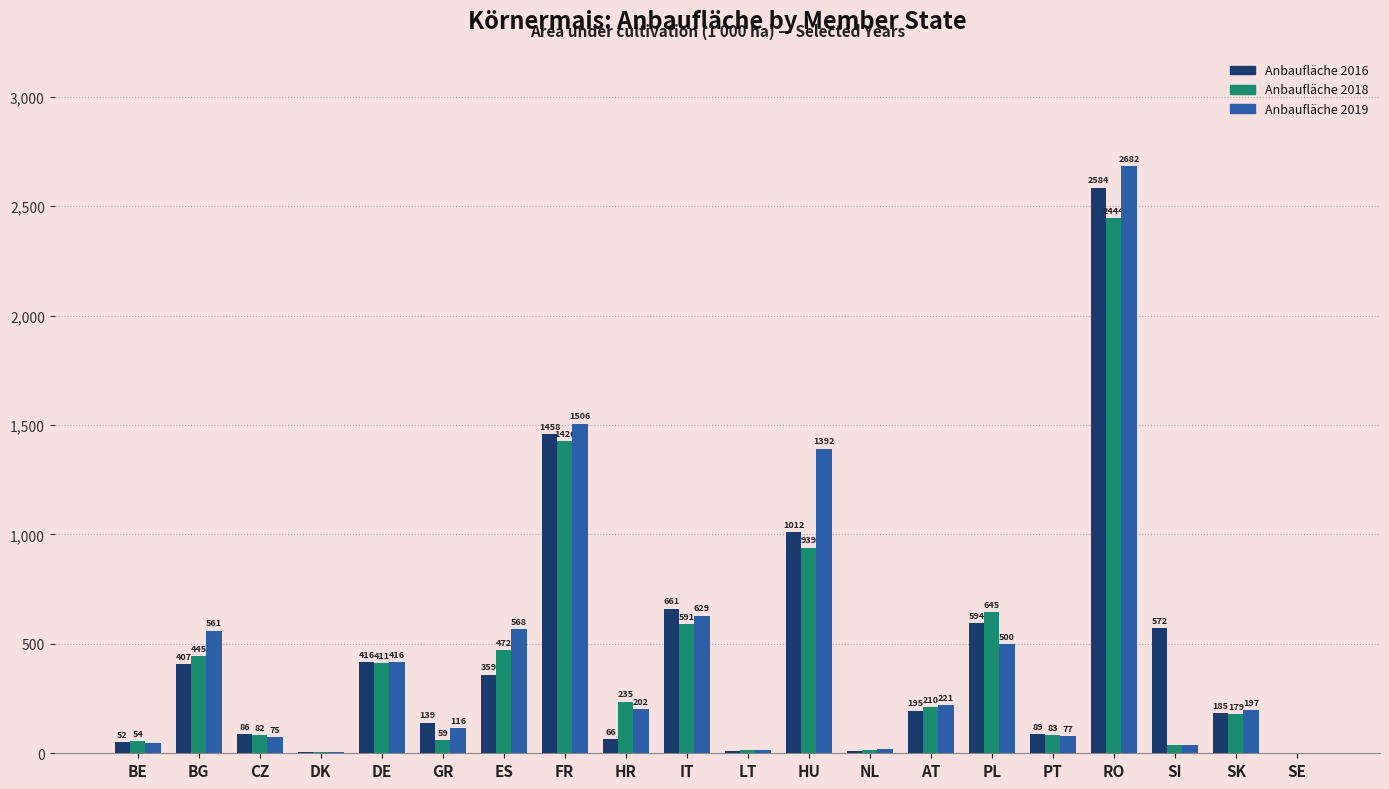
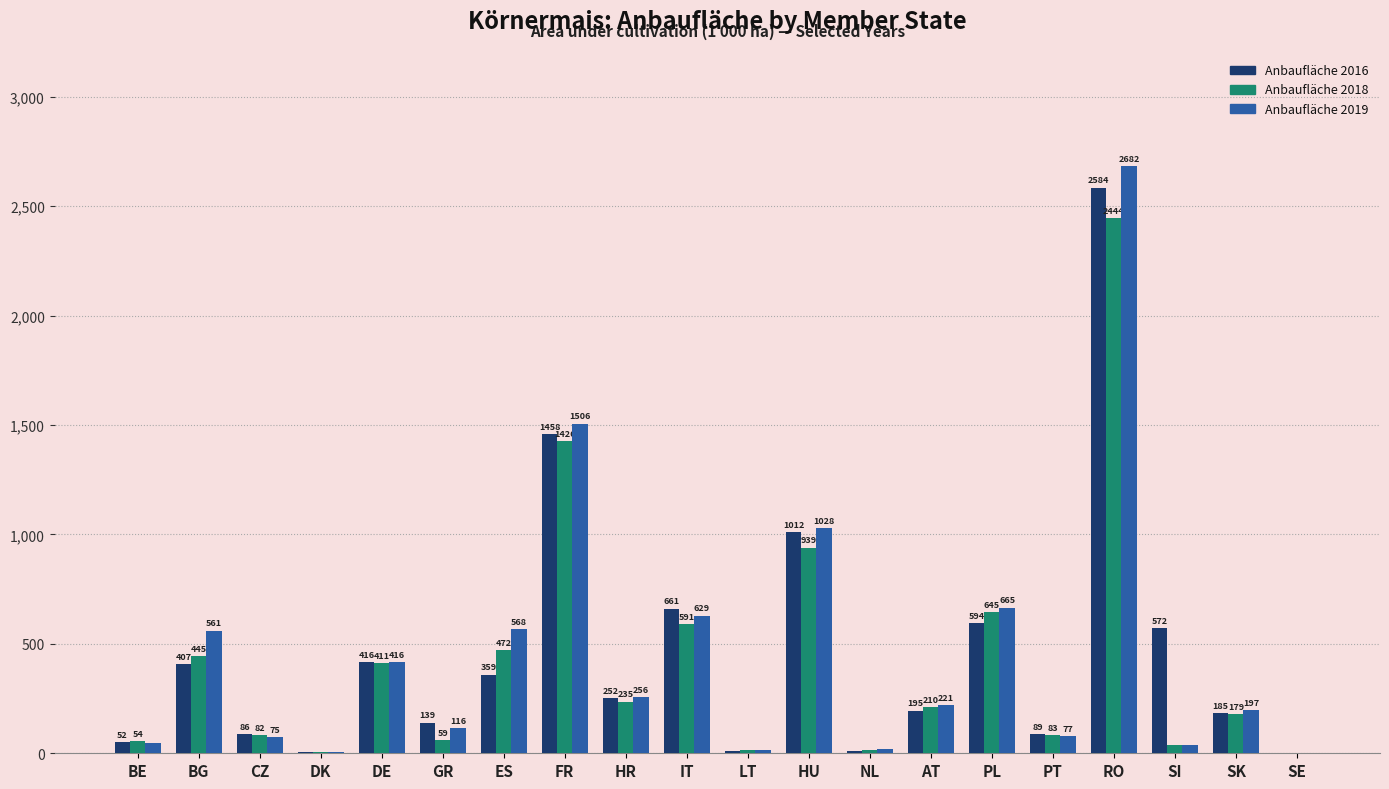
  {
    "Anbaufläche 2016": {
      "BE": 52,
      "BG": 407,
      "CZ": 86,
      "DE": 416,
      "GR": 139,
      "ES": 359,
      "FR": 1458,
-     "HR": 66,
+     "HR": 252,
      "IT": 661,
      "HU": 1012,
      "AT": 195,
      "PL": 594,
      "PT": 89,
      "RO": 2584,
      "SI": 572,
      "SK": 185
    },
    "Anbaufläche 2018": {
      "BE": 54,
      "BG": 445,
      "CZ": 82,
      "DE": 411,
      "GR": 59,
      "ES": 472,
      "FR": 1426,
      "HR": 235,
      "IT": 591,
      "HU": 939,
      "AT": 210,
      "PL": 645,
      "PT": 83,
      "RO": 2444,
      "SK": 179
    },
    "Anbaufläche 2019": {
      "BG": 561,
      "CZ": 75,
      "DE": 416,
      "GR": 116,
      "ES": 568,
      "FR": 1506,
-     "HR": 202,
+     "HR": 256,
      "IT": 629,
-     "HU": 1392,
+     "HU": 1028,
      "AT": 221,
-     "PL": 500,
+     "PL": 665,
      "PT": 77,
      "RO": 2682,
      "SK": 197
    }
  }
